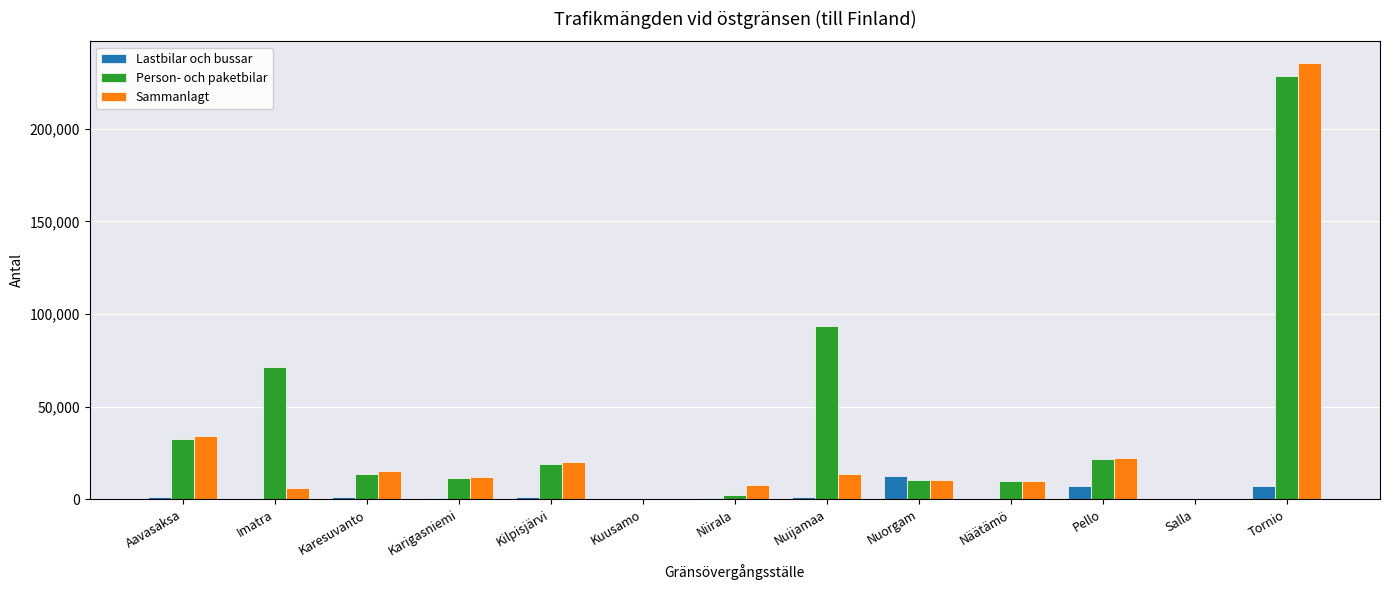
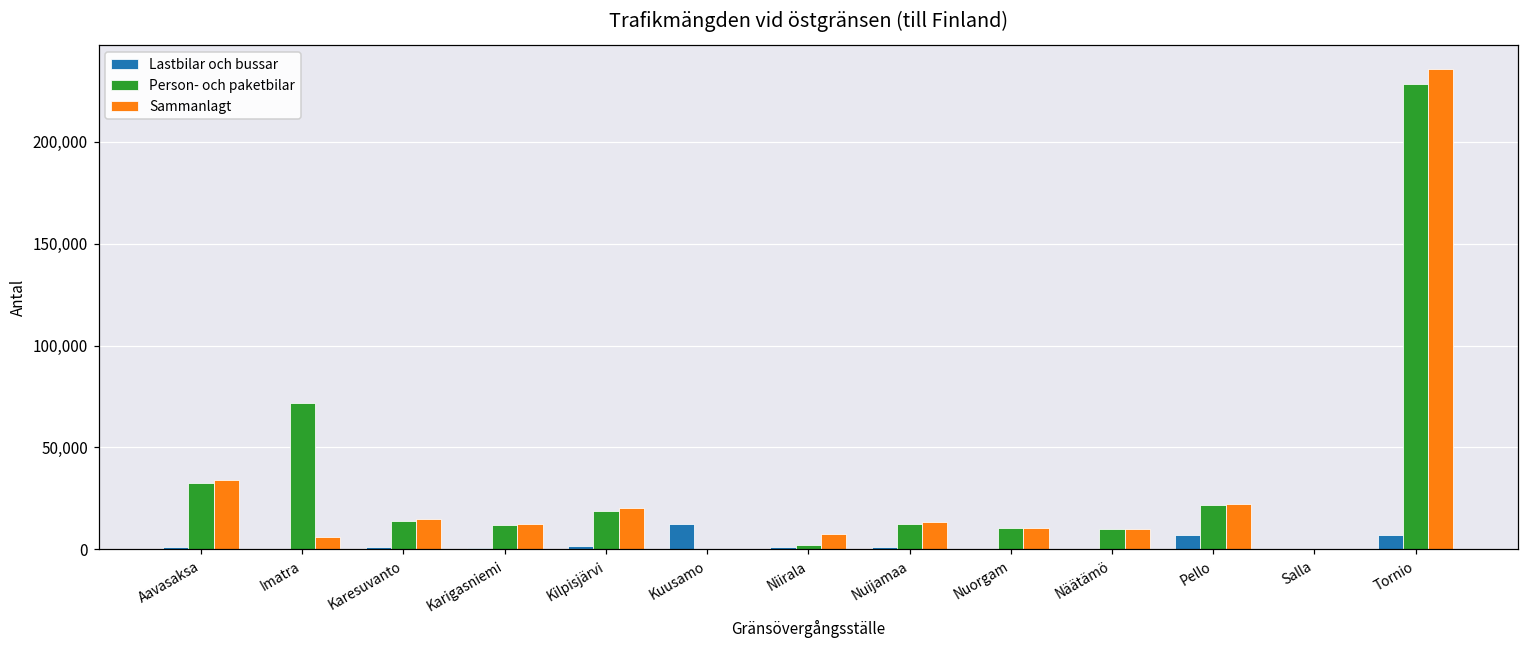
  {
    "Lastbilar och bussar": {
      "Kilpisjärvi": "1,000",
-     "Kuusamo": "0",
-     "Nuorgam": "12,000",
+     "Kuusamo": "12,000",
+     "Nuorgam": "0",
      "Pello": "7,000",
      "Tornio": "7,000"
    },
    "Person- och paketbilar": {
      "Aavasaksa": "33,000",
      "Imatra": "72,000",
      "Karesuvanto": "14,000",
      "Karigasniemi": "12,000",
      "Kilpisjärvi": "19,000",
      "Niirala": "2,000",
-     "Nuijamaa": "93,000",
+     "Nuijamaa": "13,000",
      "Nuorgam": "10,000",
      "Näätämö": "10,000",
      "Pello": "22,000",
      "Tornio": "228,000"
    },
    "Sammanlagt": {
      "Aavasaksa": "34,000",
      "Imatra": "6,000",
      "Karesuvanto": "15,000",
      "Karigasniemi": "12,000",
      "Kilpisjärvi": "20,000",
      "Niirala": "8,000",
      "Nuijamaa": "14,000",
      "Nuorgam": "11,000",
      "Näätämö": "10,000",
      "Pello": "22,000",
      "Tornio": "235,000"
    }
  }
